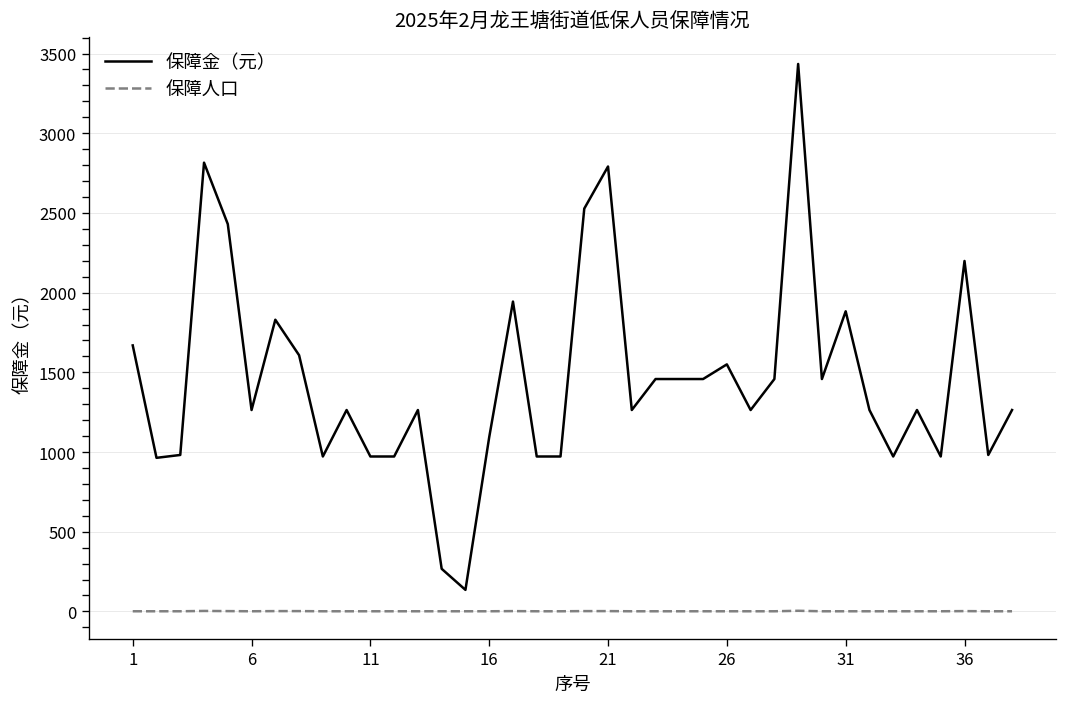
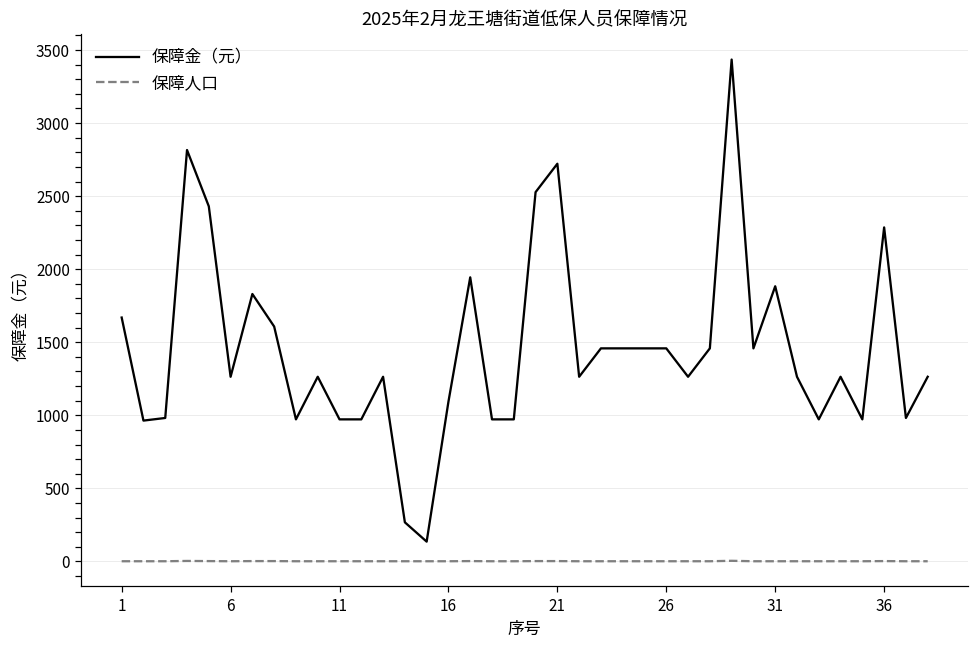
  {
    "保障金（元）": {
      "1": 1670,
      "6": 1260,
      "11": 970,
      "16": 1090,
-     "21": 2790,
-     "26": 1550,
+     "21": 2720,
+     "26": 1460,
      "31": 1880,
-     "36": 2200
+     "36": 2290
    },
    "保障人口": {
      "1": 0,
      "6": 0,
      "11": 0,
      "16": 0,
      "21": 0,
      "26": 0,
      "31": 0,
      "36": 0
    }
  }
